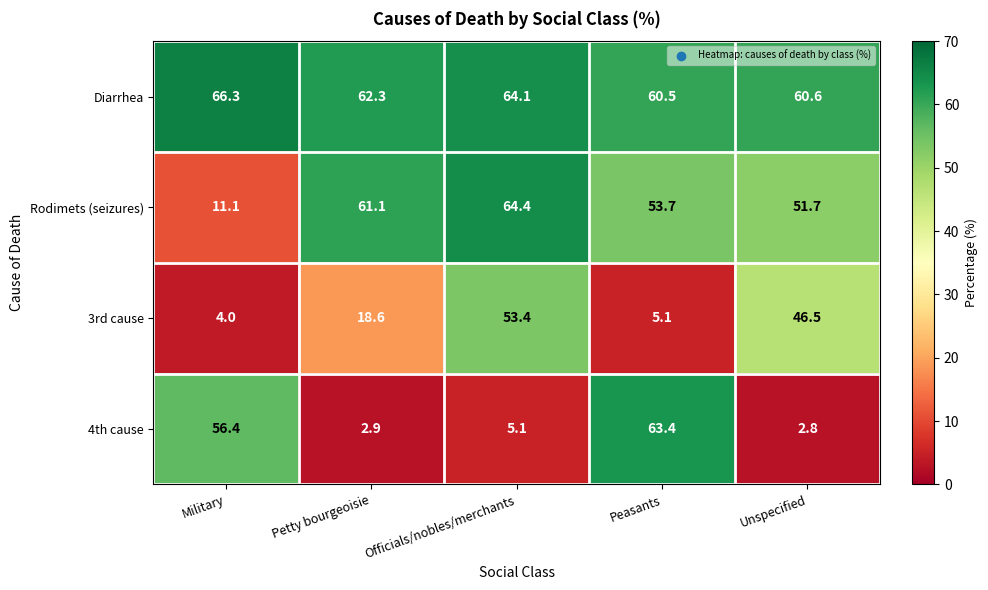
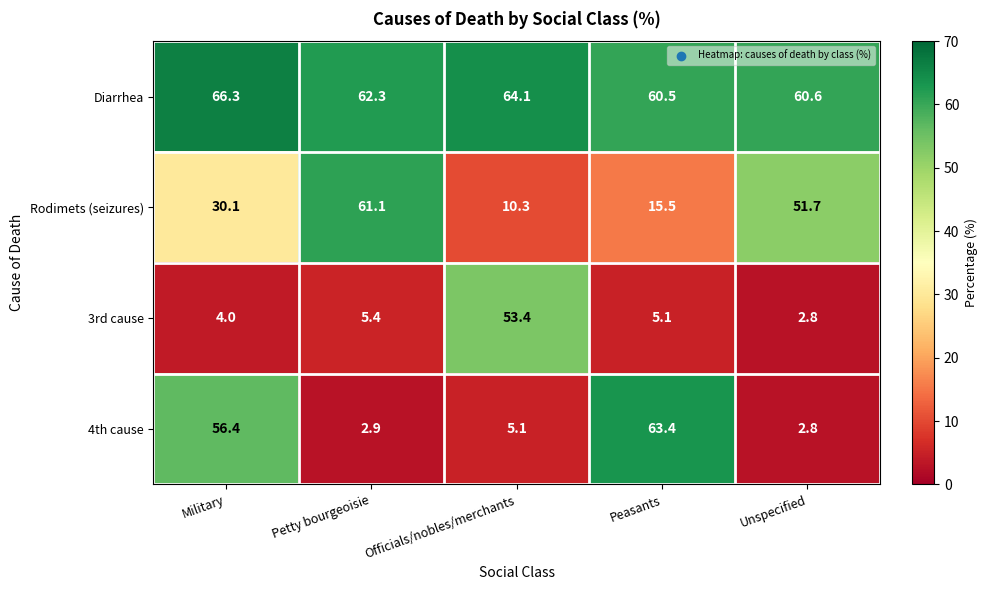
  {
    "Diarrhea": {
      "Military": 66.3,
      "Petty bourgeoisie": 62.3,
      "Officials/nobles/merchants": 64.1,
      "Peasants": 60.5,
      "Unspecified": 60.6
    },
    "Rodimets (seizures)": {
-     "Military": 11.1,
+     "Military": 30.1,
      "Petty bourgeoisie": 61.1,
-     "Officials/nobles/merchants": 64.4,
-     "Peasants": 53.7,
+     "Officials/nobles/merchants": 10.3,
+     "Peasants": 15.5,
      "Unspecified": 51.7
    },
    "3rd cause": {
      "Military": 4.0,
-     "Petty bourgeoisie": 18.6,
+     "Petty bourgeoisie": 5.4,
      "Officials/nobles/merchants": 53.4,
      "Peasants": 5.1,
-     "Unspecified": 46.5
+     "Unspecified": 2.8
    },
    "4th cause": {
      "Military": 56.4,
      "Petty bourgeoisie": 2.9,
      "Officials/nobles/merchants": 5.1,
      "Peasants": 63.4,
      "Unspecified": 2.8
    }
  }
